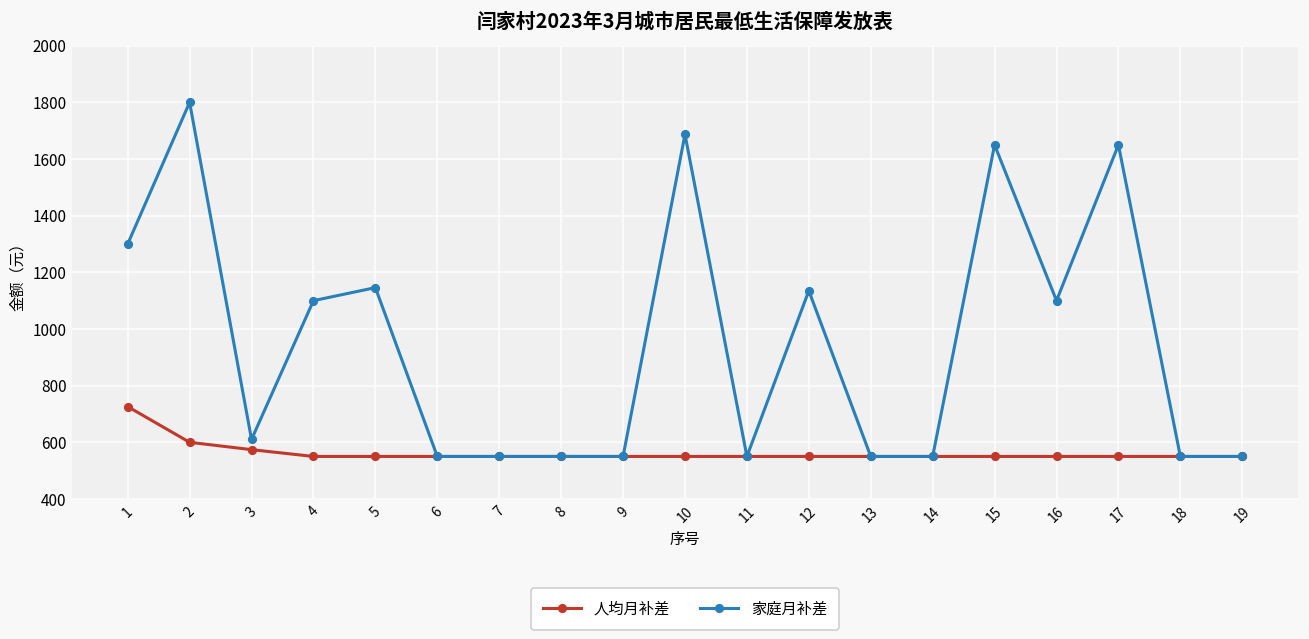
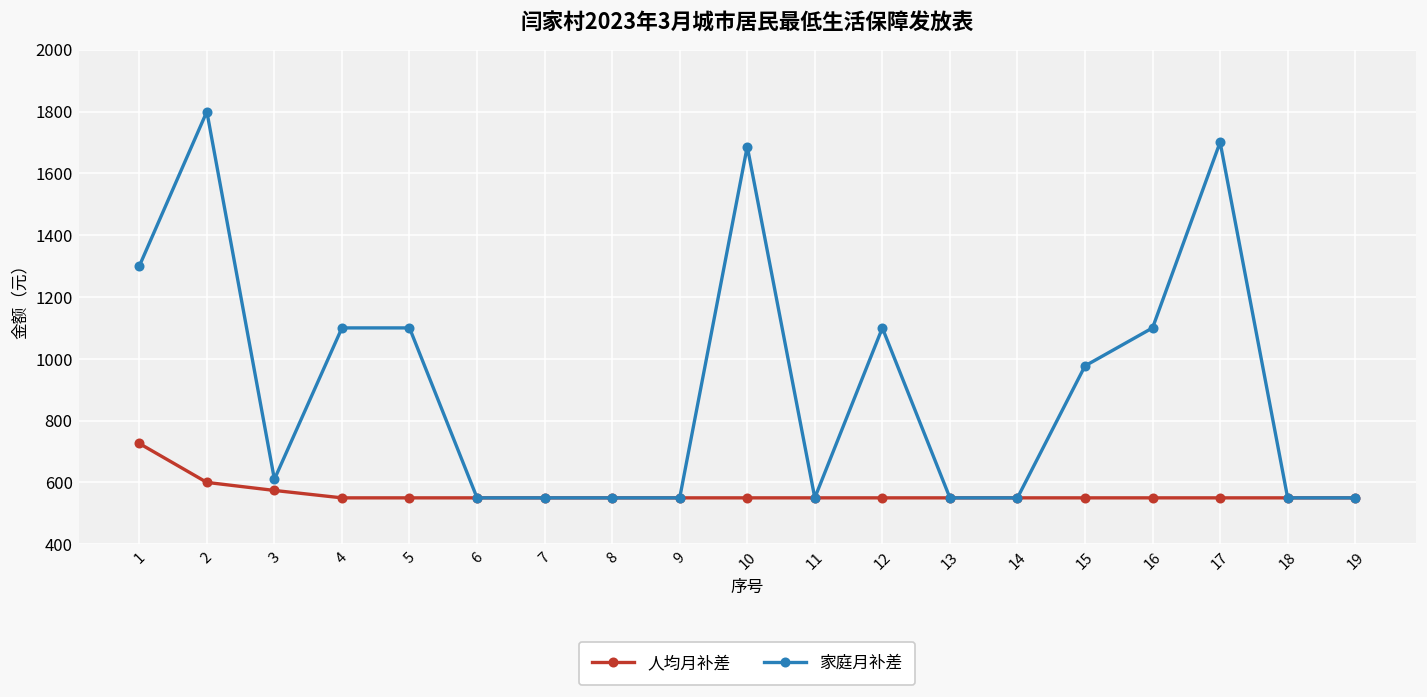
  {
    "人均月补差": {
      "1": 730,
      "2": 600,
      "3": 570,
      "4": 550,
      "5": 550,
      "10": 550,
      "12": 550,
      "15": 550,
      "16": 550,
      "17": 550
    },
    "家庭月补差": {
      "1": 1300,
      "2": 1800,
      "3": 610,
      "4": 1100,
-     "5": 1150,
+     "5": 1100,
      "10": 1690,
-     "12": 1140,
-     "15": 1650,
+     "12": 1100,
+     "15": 980,
      "16": 1100,
-     "17": 1650
+     "17": 1700
    }
  }
